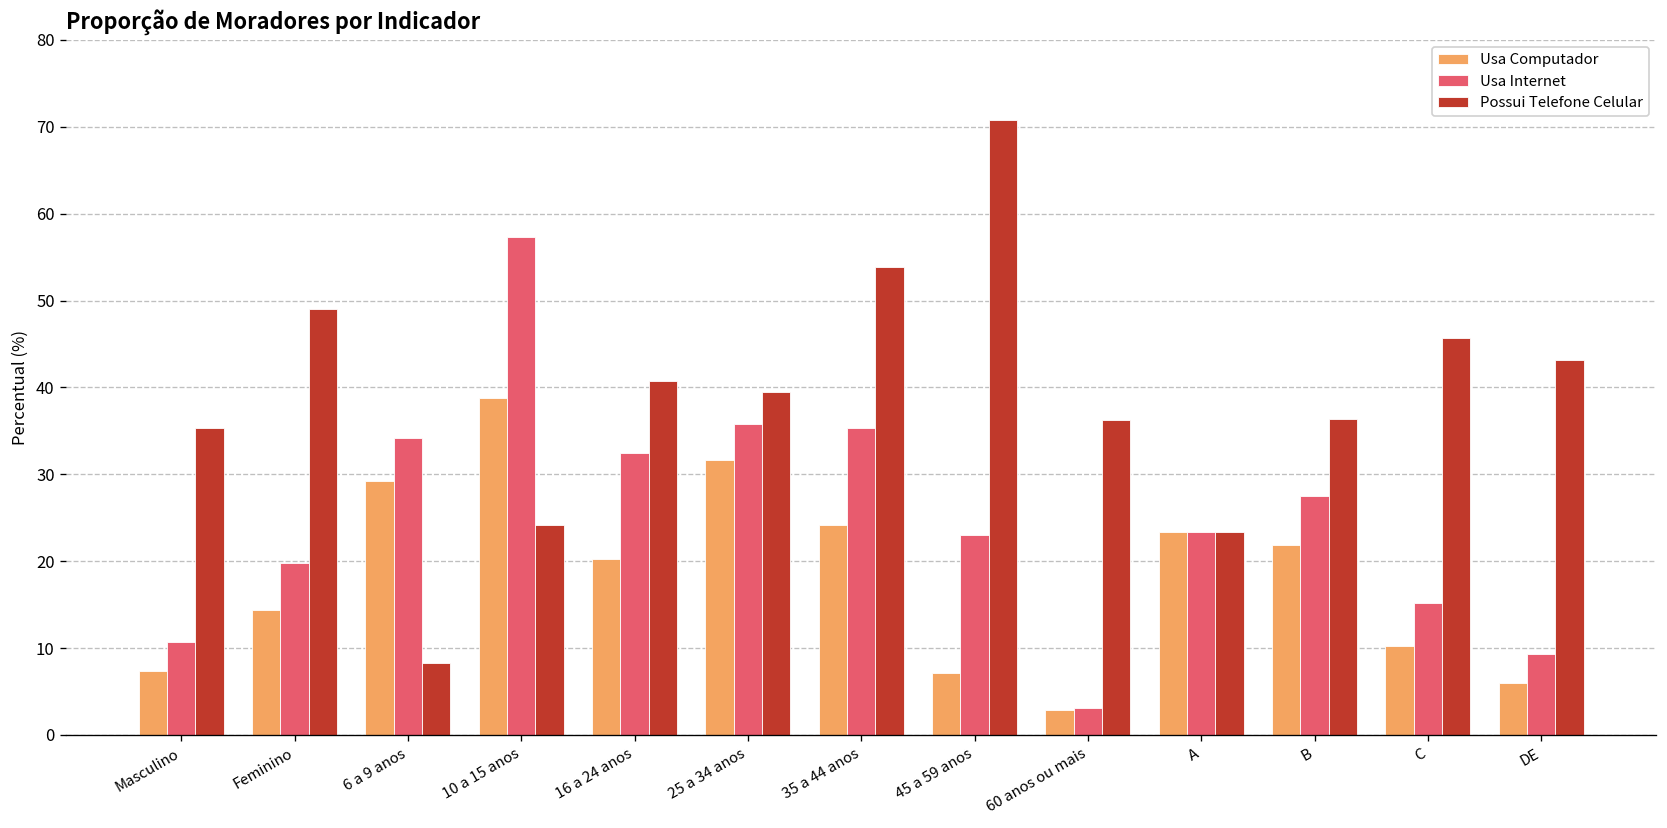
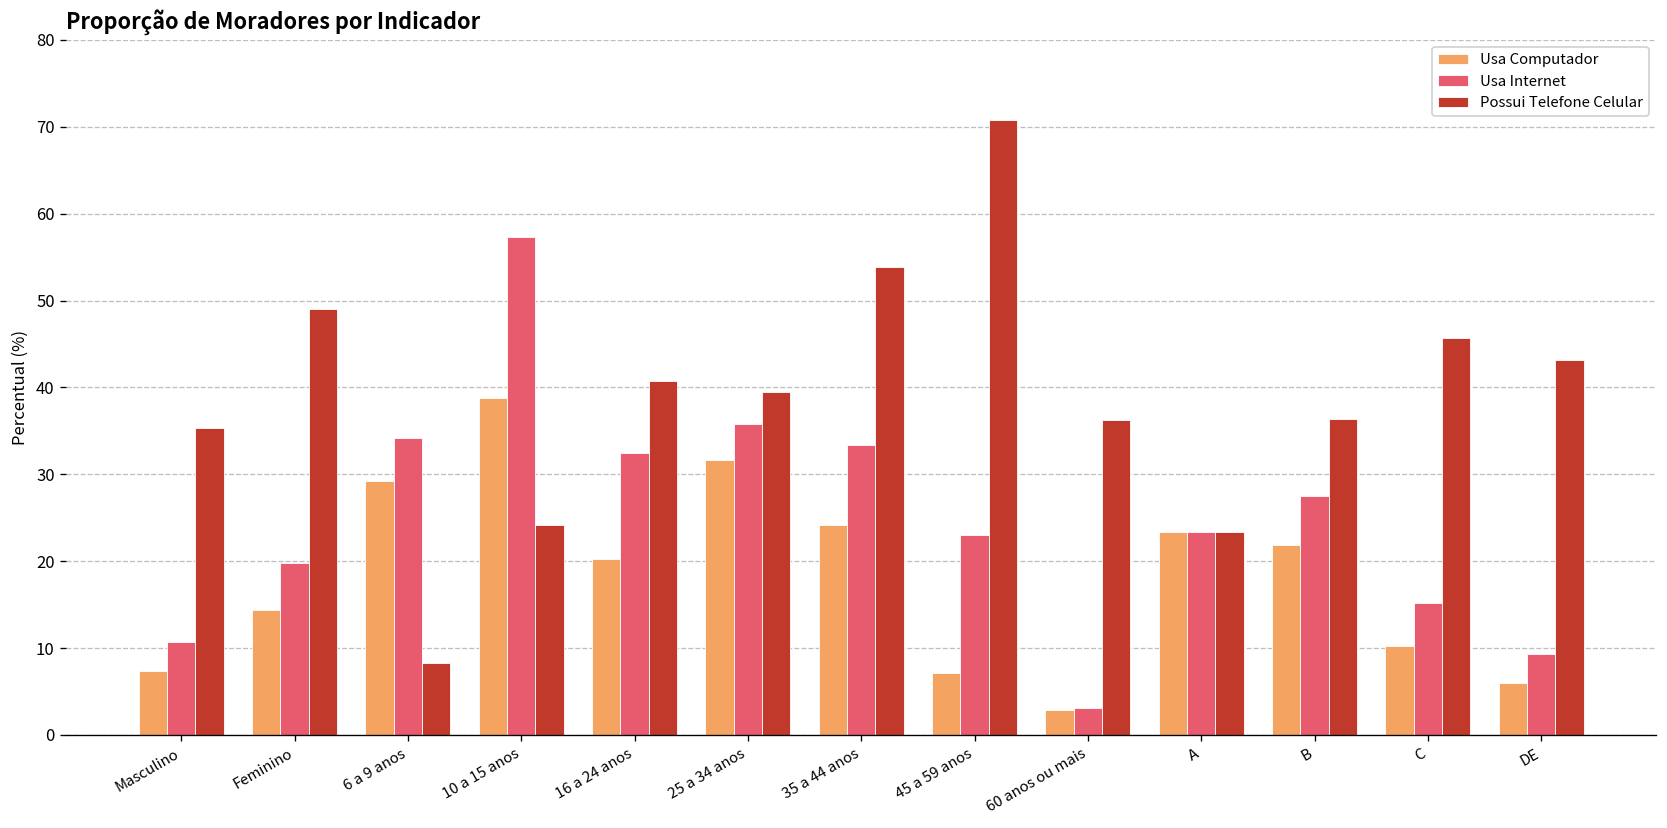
  {
    "Usa Computador": {
      "Masculino": 7,
      "Feminino": 14,
      "6 a 9 anos": 29,
      "10 a 15 anos": 39,
      "16 a 24 anos": 20,
      "25 a 34 anos": 32,
      "35 a 44 anos": 24,
      "45 a 59 anos": 7,
      "60 anos ou mais": 3,
      "A": 23,
      "B": 22,
      "C": 10,
      "DE": 6
    },
    "Usa Internet": {
      "Masculino": 11,
      "Feminino": 20,
      "6 a 9 anos": 34,
      "10 a 15 anos": 57,
      "16 a 24 anos": 32,
      "25 a 34 anos": 36,
-     "35 a 44 anos": 35,
+     "35 a 44 anos": 33,
      "45 a 59 anos": 23,
      "60 anos ou mais": 3,
      "A": 23,
      "B": 28,
      "C": 15,
      "DE": 9
    },
    "Possui Telefone Celular": {
      "Masculino": 35,
      "Feminino": 49,
      "6 a 9 anos": 8,
      "10 a 15 anos": 24,
      "16 a 24 anos": 41,
      "25 a 34 anos": 39,
      "35 a 44 anos": 54,
      "45 a 59 anos": 71,
      "60 anos ou mais": 36,
      "A": 23,
      "B": 36,
      "C": 46,
      "DE": 43
    }
  }
